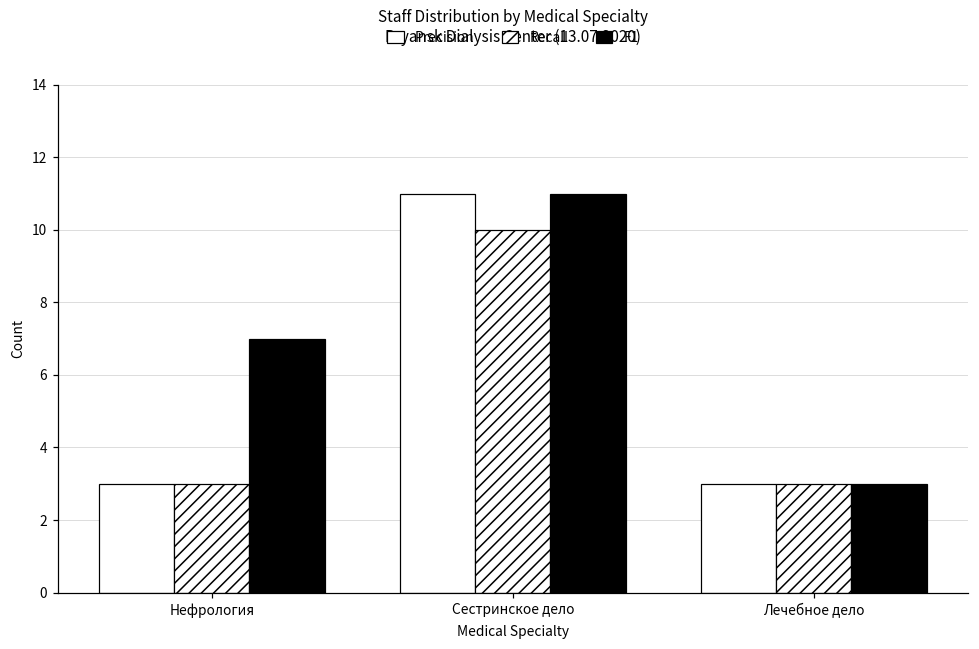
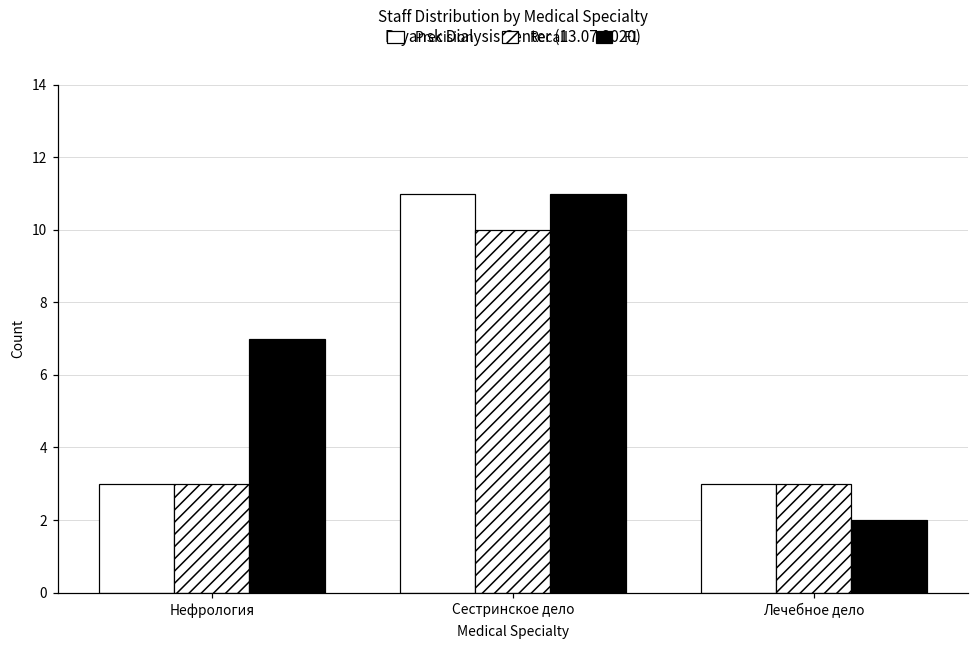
  {
    "F1": {
      "Нефрология": 7,
      "Сестринское дело": 11,
-     "Лечебное дело": 3
+     "Лечебное дело": 2
    }
  }
